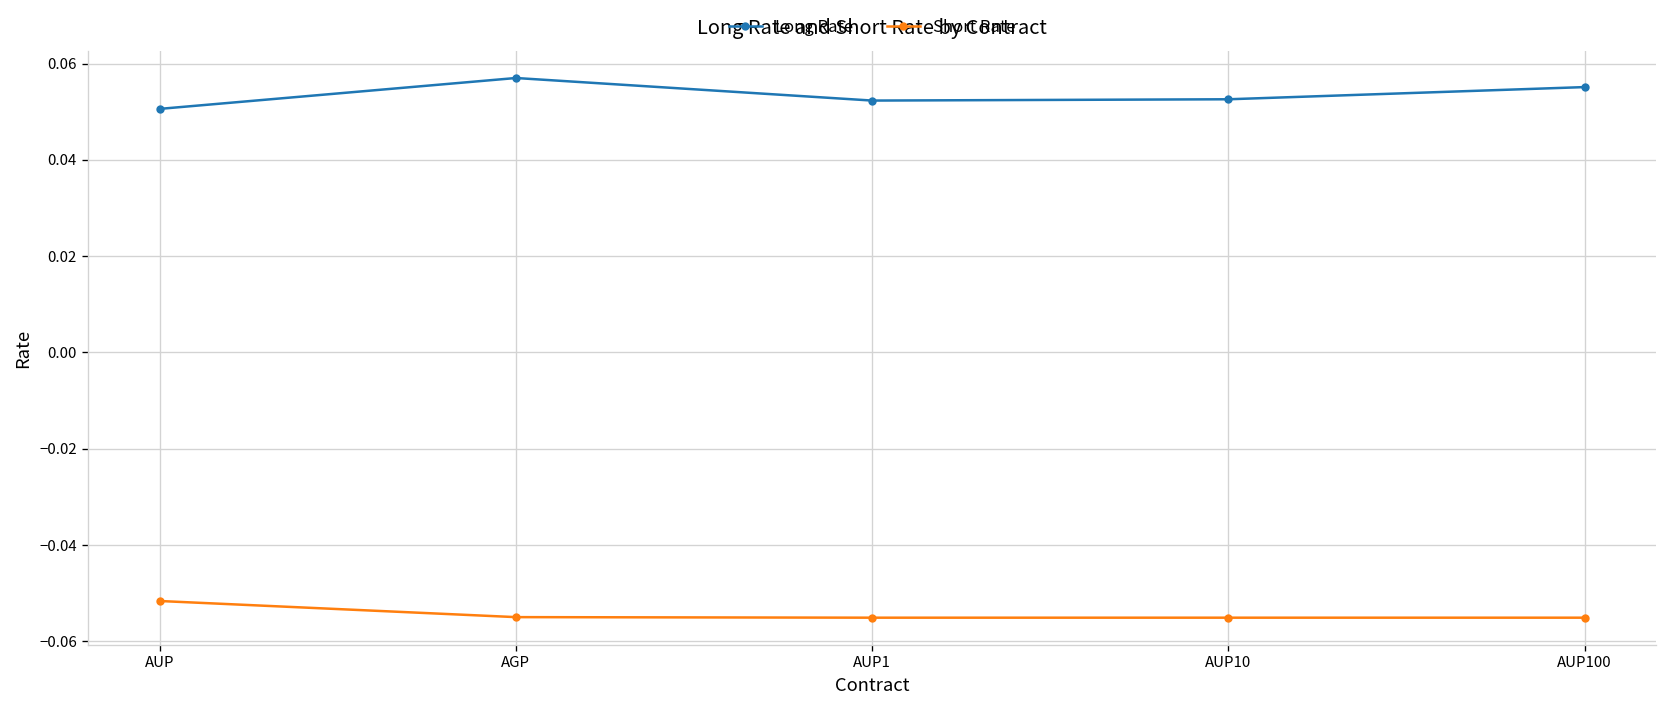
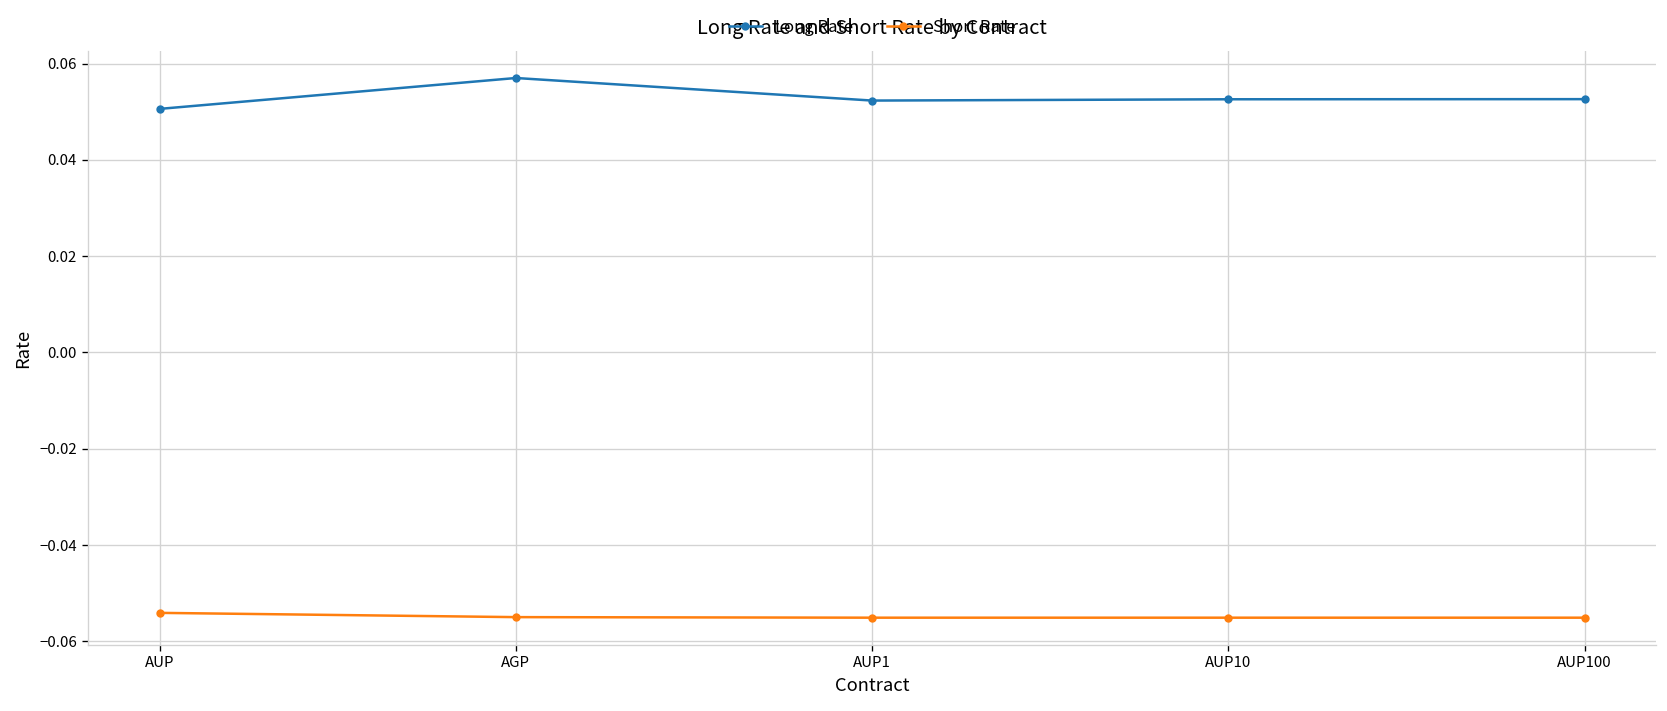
  {
    "Long Rate": {
      "AUP": 0.051,
      "AGP": 0.057,
      "AUP1": 0.052,
      "AUP10": 0.053,
-     "AUP100": 0.055
+     "AUP100": 0.053
    },
    "Short Rate": {
-     "AUP": -0.052,
+     "AUP": -0.054,
      "AGP": -0.055,
      "AUP1": -0.055,
      "AUP10": -0.055,
      "AUP100": -0.055
    }
  }
